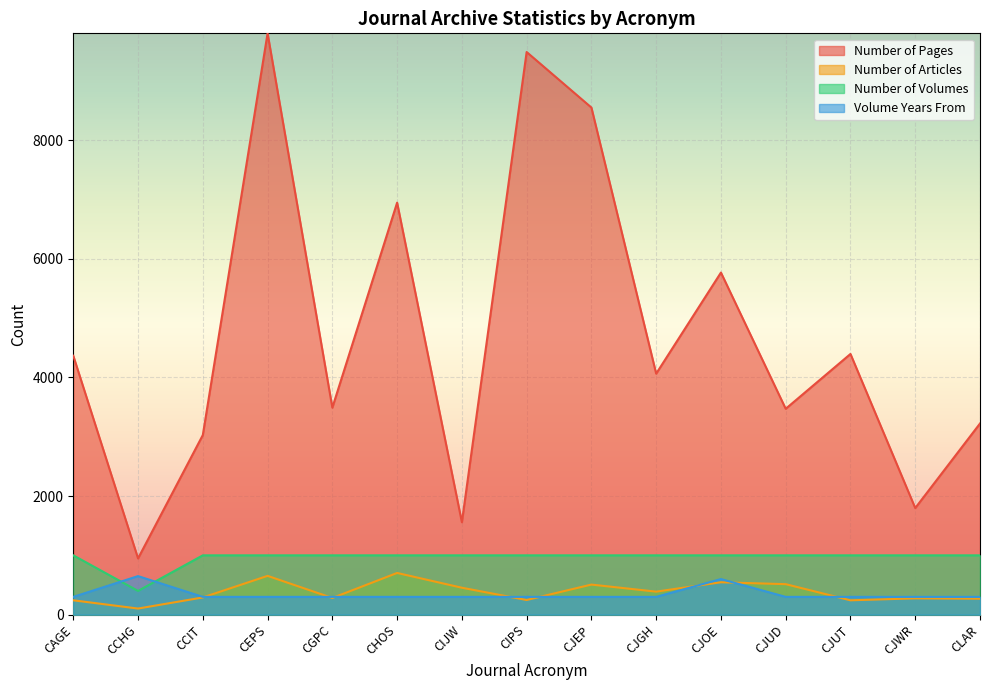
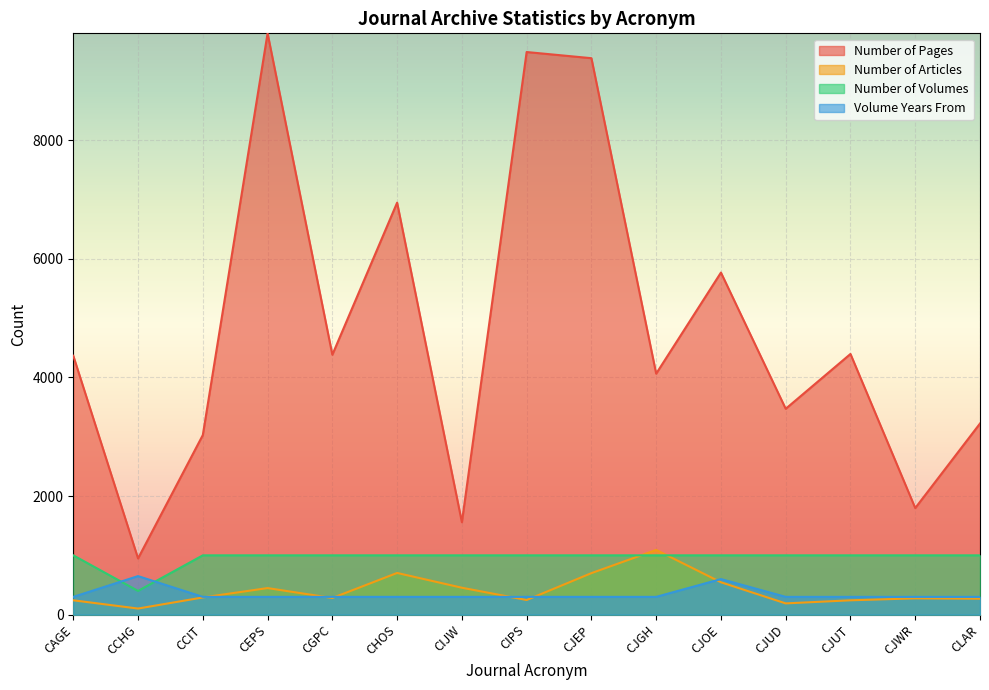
  {
    "Number of Pages": {
      "CAGE": 4400,
      "CCHG": 900,
      "CCIT": 3000,
      "CEPS": 9800,
-     "CGPC": 3500,
+     "CGPC": 4400,
      "CHOS": 6900,
      "CIJW": 1600,
      "CIPS": 9500,
-     "CJEP": 8500,
+     "CJEP": 9400,
      "CJGH": 4100,
      "CJOE": 5800,
      "CJUD": 3500,
      "CJUT": 4400,
      "CJWR": 1800,
      "CLAR": 3200
    },
    "Number of Articles": {
      "CAGE": 200,
      "CCHG": 100,
-     "CEPS": 700,
+     "CEPS": 400,
      "CHOS": 700,
      "CIJW": 500,
      "CIPS": 200,
-     "CJEP": 500,
-     "CJGH": 400,
+     "CJEP": 700,
+     "CJGH": 1100,
      "CJOE": 500,
-     "CJUD": 500,
+     "CJUD": 200,
      "CJUT": 200
    },
    "Number of Volumes": {
      "CAGE": 1000,
      "CCHG": 400,
      "CCIT": 1000,
      "CEPS": 1000,
      "CGPC": 1000,
      "CHOS": 1000,
      "CIJW": 1000,
      "CIPS": 1000,
      "CJEP": 1000,
      "CJGH": 1000,
      "CJOE": 1000,
      "CJUD": 1000,
      "CJUT": 1000,
      "CJWR": 1000,
      "CLAR": 1000
    },
    "Volume Years From": {
      "CAGE": 300,
      "CCHG": 700,
      "CEPS": 300,
      "CHOS": 300,
      "CIJW": 300,
      "CIPS": 300,
      "CJEP": 300,
      "CJGH": 300,
      "CJOE": 600,
      "CJUD": 300,
      "CJUT": 300
    }
  }
